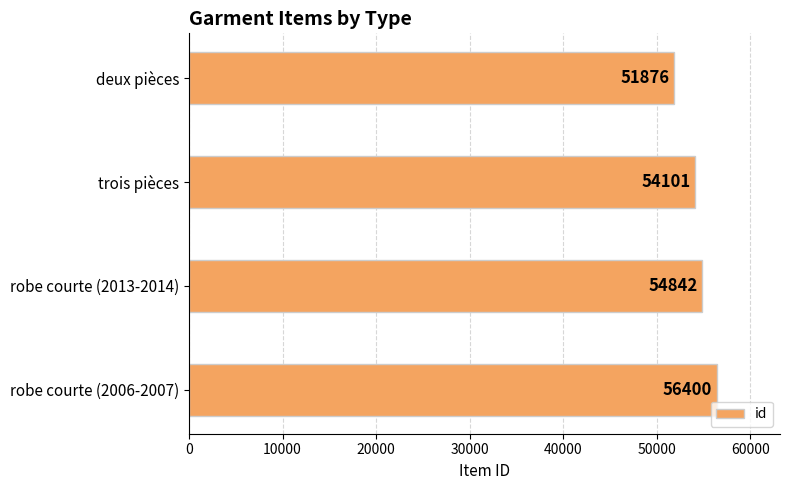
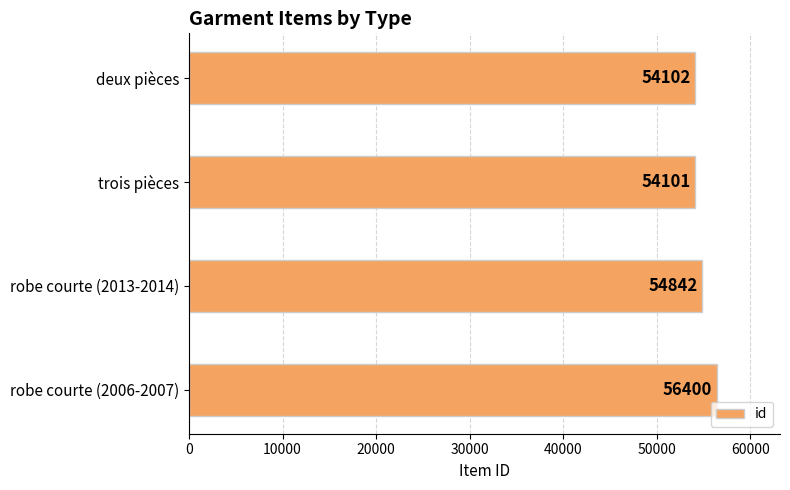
  {
-   "deux pièces": 51876,
+   "deux pièces": 54102,
    "trois pièces": 54101,
    "robe courte (2013-2014)": 54842,
    "robe courte (2006-2007)": 56400
  }
